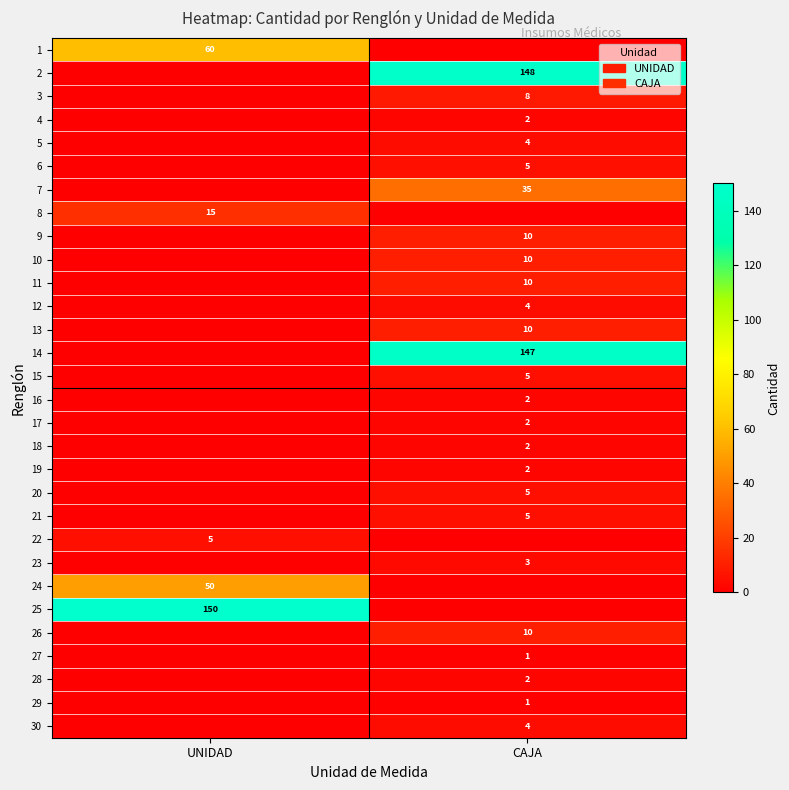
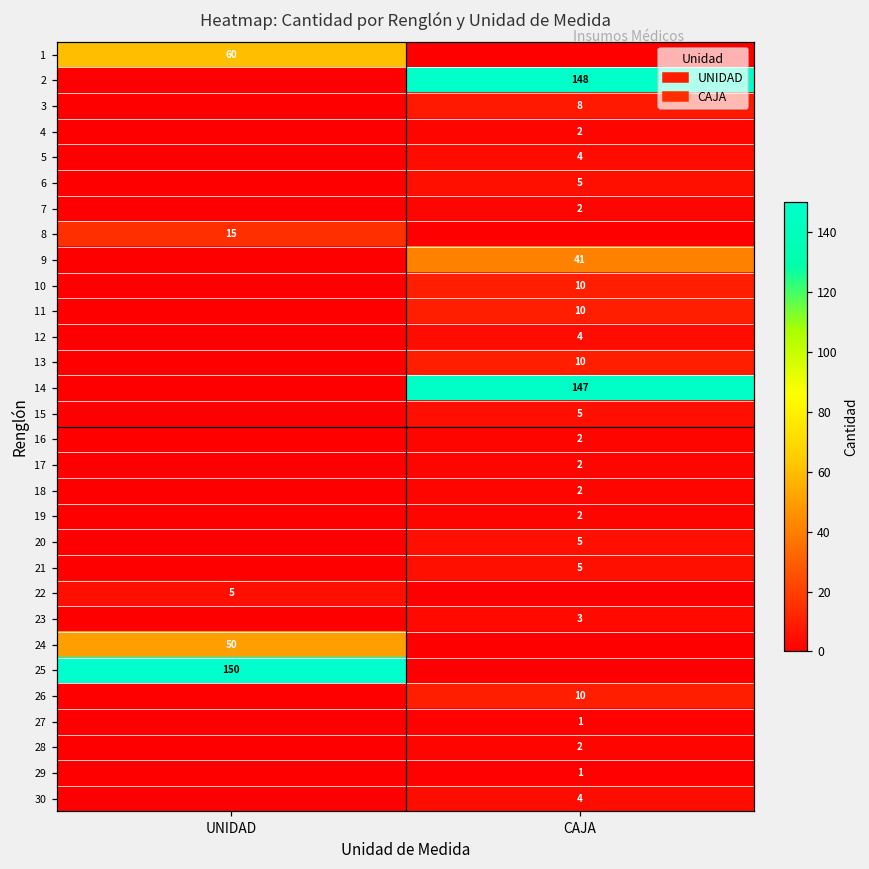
  {
    "1": {
      "UNIDAD": 60
    },
    "2": {
      "CAJA": 148
    },
    "3": {
      "CAJA": 8
    },
    "4": {
      "CAJA": 2
    },
    "5": {
      "CAJA": 4
    },
    "6": {
      "CAJA": 5
    },
    "7": {
-     "CAJA": 35
+     "CAJA": 2
    },
    "8": {
      "UNIDAD": 15
    },
    "9": {
-     "CAJA": 10
+     "CAJA": 41
    },
    "10": {
      "CAJA": 10
    },
    "11": {
      "CAJA": 10
    },
    "12": {
      "CAJA": 4
    },
    "13": {
      "CAJA": 10
    },
    "14": {
      "CAJA": 147
    },
    "15": {
      "CAJA": 5
    },
    "16": {
      "CAJA": 2
    },
    "17": {
      "CAJA": 2
    },
    "18": {
      "CAJA": 2
    },
    "19": {
      "CAJA": 2
    },
    "20": {
      "CAJA": 5
    },
    "21": {
      "CAJA": 5
    },
    "22": {
      "UNIDAD": 5
    },
    "23": {
      "CAJA": 3
    },
    "24": {
      "UNIDAD": 50
    },
    "25": {
      "UNIDAD": 150
    },
    "26": {
      "CAJA": 10
    },
    "27": {
      "CAJA": 1
    },
    "28": {
      "CAJA": 2
    },
    "29": {
      "CAJA": 1
    },
    "30": {
      "CAJA": 4
    }
  }
